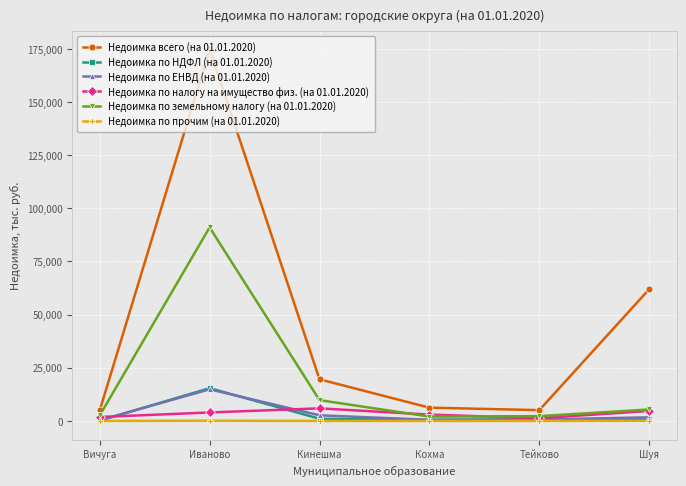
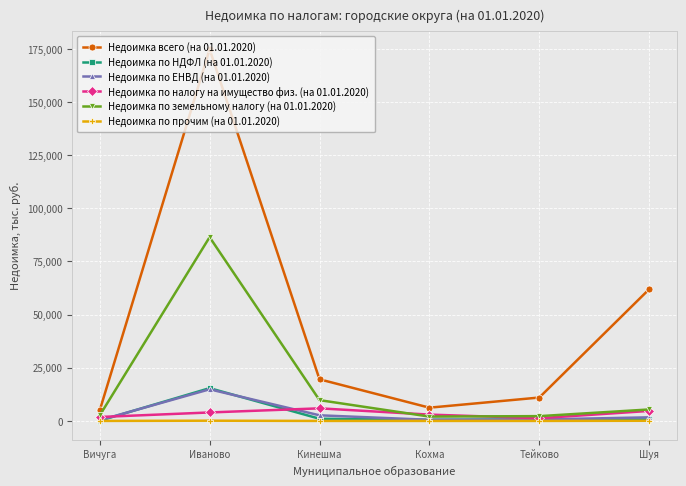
  {
    "Недоимка всего (на 01.01.2020)": {
      "Вичуга": "5,000",
      "Кинешма": "20,000",
      "Кохма": "6,000",
-     "Тейково": "5,000",
+     "Тейково": "11,000",
      "Шуя": "62,000"
    },
    "Недоимка по ЕНВД (на 01.01.2020)": {
      "Кинешма": "3,000"
    },
    "Недоимка по налогу на имущество физ. (на 01.01.2020)": {
      "Иваново": "4,000",
      "Кинешма": "6,000"
    },
    "Недоимка по земельному налогу (на 01.01.2020)": {
-     "Иваново": "91,000",
+     "Иваново": "86,000",
      "Кинешма": "10,000"
    },
    "Недоимка по прочим (на 01.01.2020)": {
      "Иваново": "0"
    }
  }
